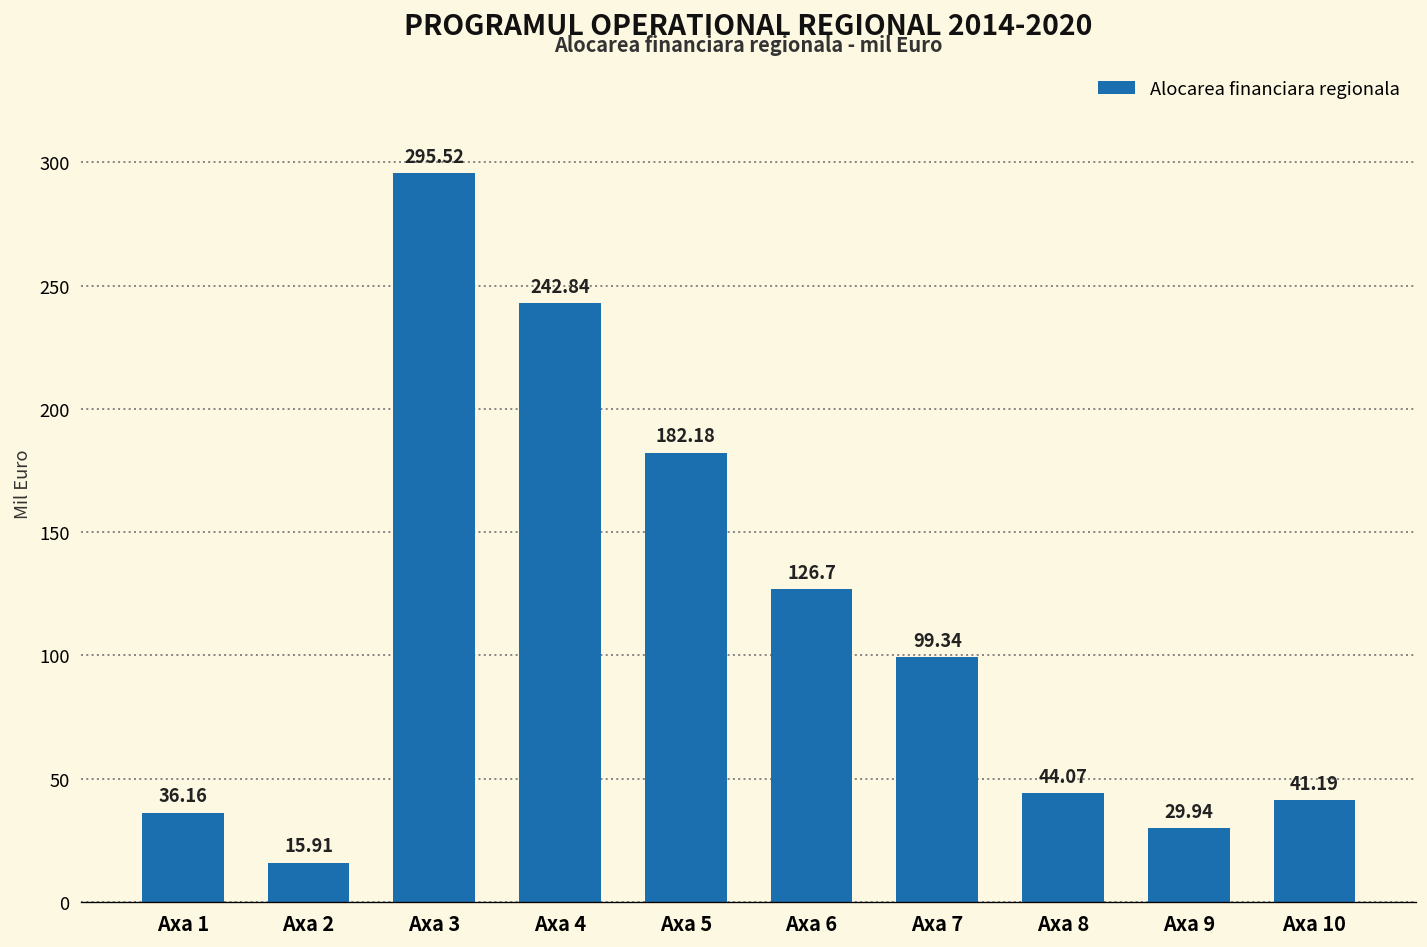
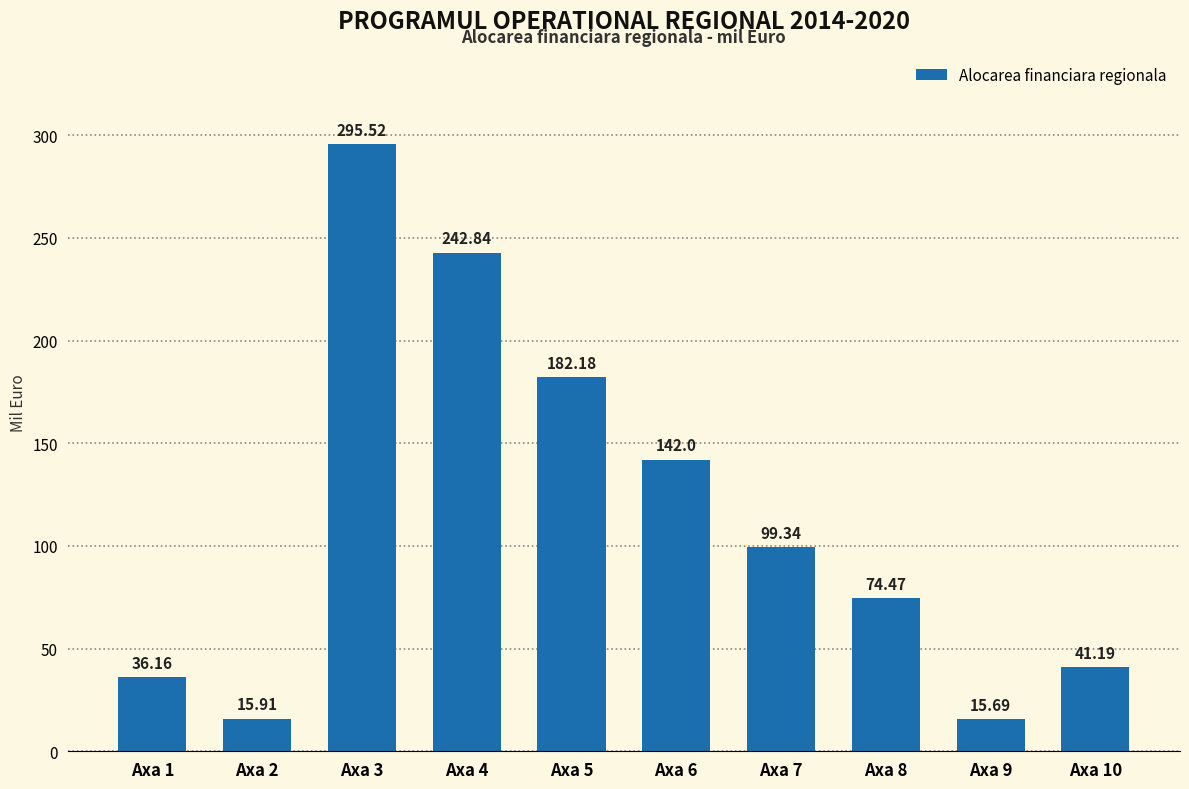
  {
    "Axa 1": 36.16,
    "Axa 2": 15.91,
    "Axa 3": 295.52,
    "Axa 4": 242.84,
    "Axa 5": 182.18,
-   "Axa 6": 126.7,
+   "Axa 6": 142.0,
    "Axa 7": 99.34,
-   "Axa 8": 44.07,
-   "Axa 9": 29.94,
+   "Axa 8": 74.47,
+   "Axa 9": 15.69,
    "Axa 10": 41.19
  }
